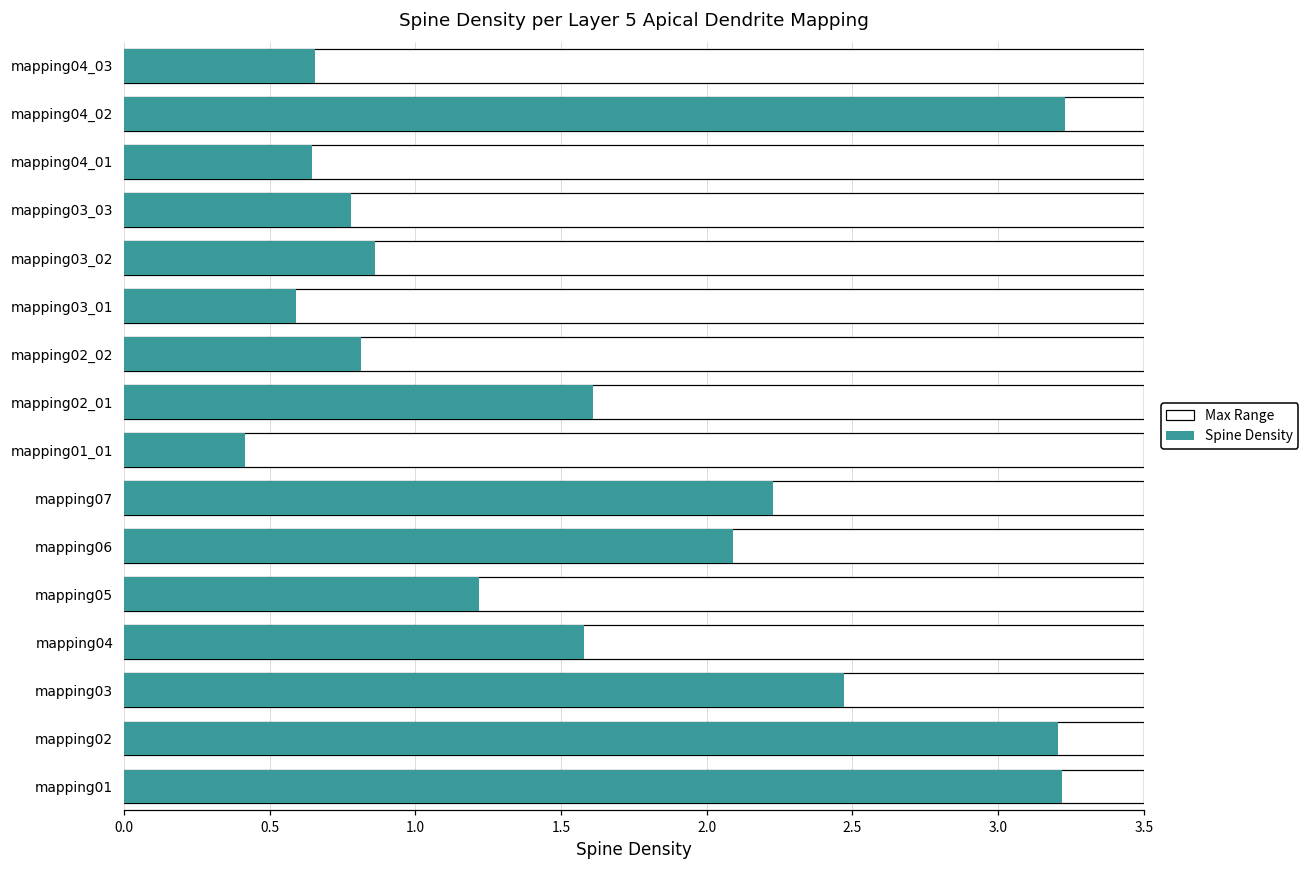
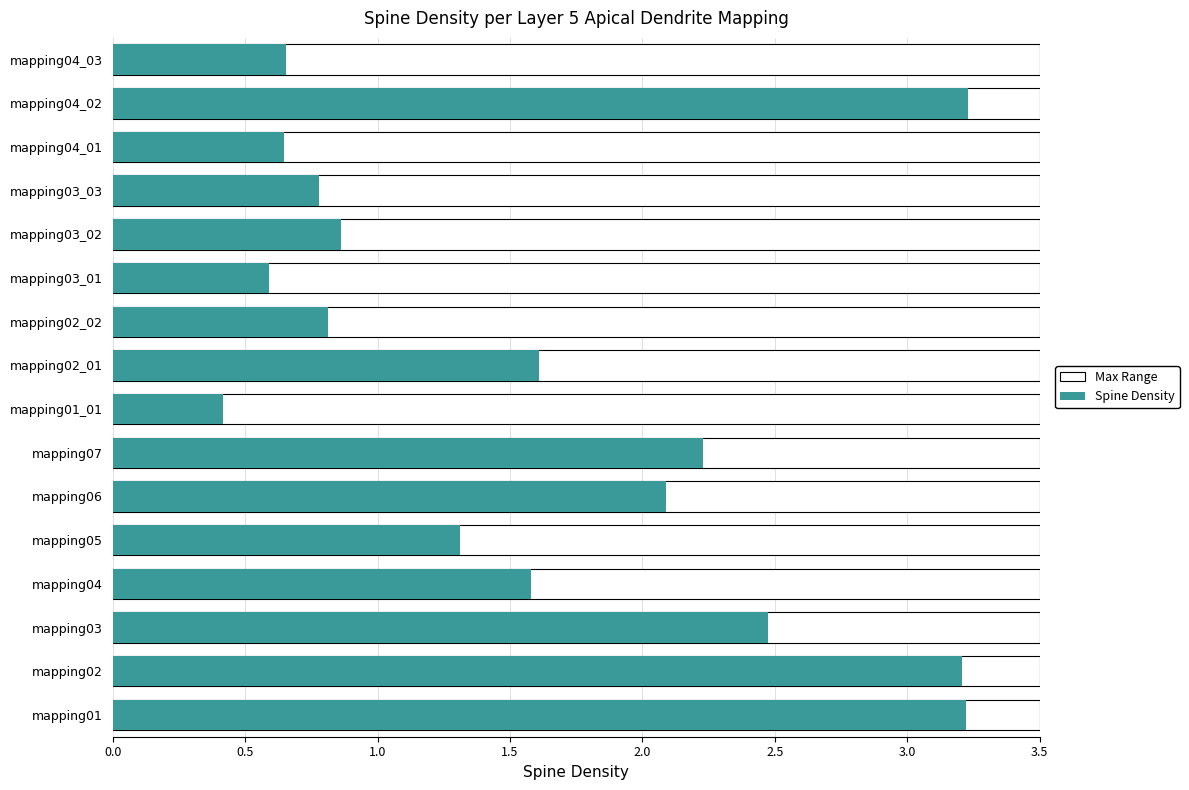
  {
    "Spine Density": {
-     "mapping05": 1.22
+     "mapping05": 1.31
    }
  }
